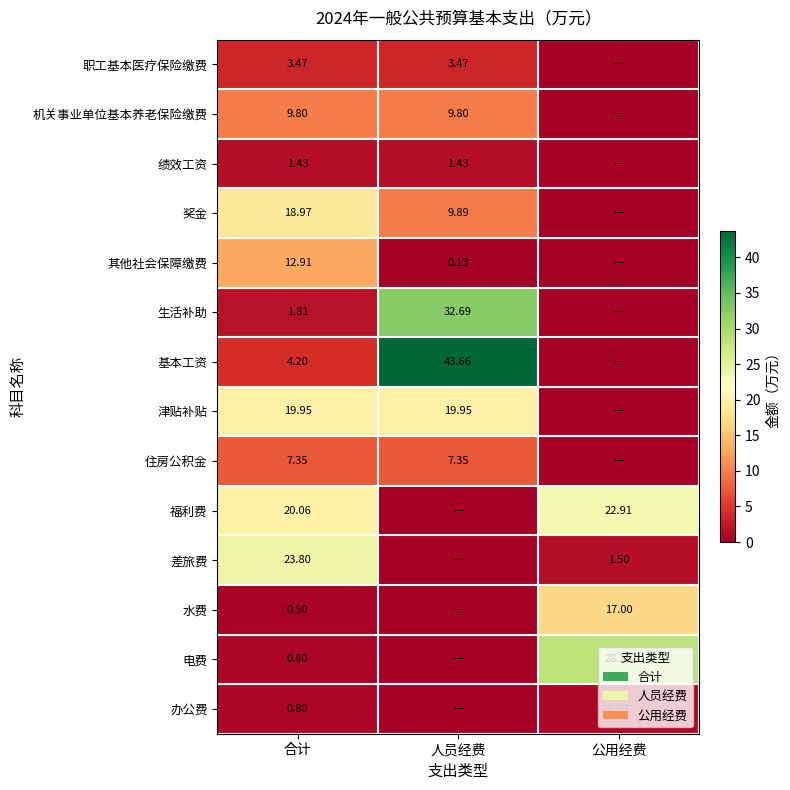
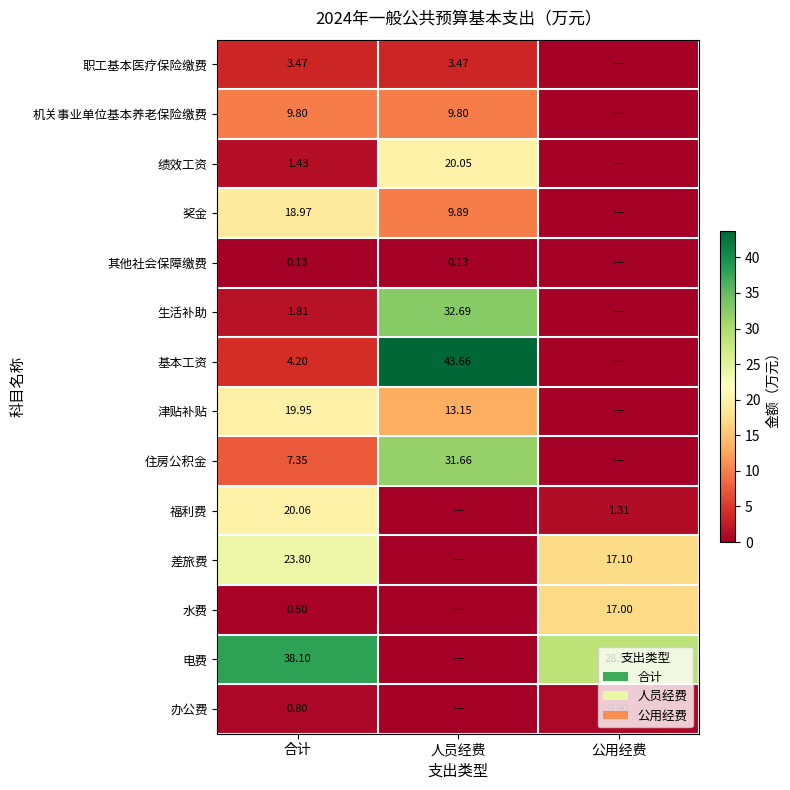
  {
    "职工基本医疗保险缴费": {
      "合计": 3.47,
      "人员经费": 3.47
    },
    "机关事业单位基本养老保险缴费": {
      "合计": 9.80,
      "人员经费": 9.80
    },
    "绩效工资": {
      "合计": 1.43,
-     "人员经费": 1.43
+     "人员经费": 20.05
    },
    "奖金": {
      "合计": 18.97,
      "人员经费": 9.89
    },
    "其他社会保障缴费": {
-     "合计": 12.91,
+     "合计": 0.13,
      "人员经费": 0.13
    },
    "生活补助": {
      "合计": 1.81,
      "人员经费": 32.69
    },
    "基本工资": {
      "合计": 4.20,
      "人员经费": 43.66
    },
    "津贴补贴": {
      "合计": 19.95,
-     "人员经费": 19.95
+     "人员经费": 13.15
    },
    "住房公积金": {
      "合计": 7.35,
-     "人员经费": 7.35
+     "人员经费": 31.66
    },
    "福利费": {
      "合计": 20.06,
-     "公用经费": 22.91
+     "公用经费": 1.31
    },
    "差旅费": {
      "合计": 23.80,
-     "公用经费": 1.50
+     "公用经费": 17.10
    },
    "水费": {
      "合计": 0.50,
      "公用经费": 17.00
    },
    "电费": {
-     "合计": 0.80
+     "合计": 38.10
    },
    "办公费": {
      "合计": 0.80
    }
  }
